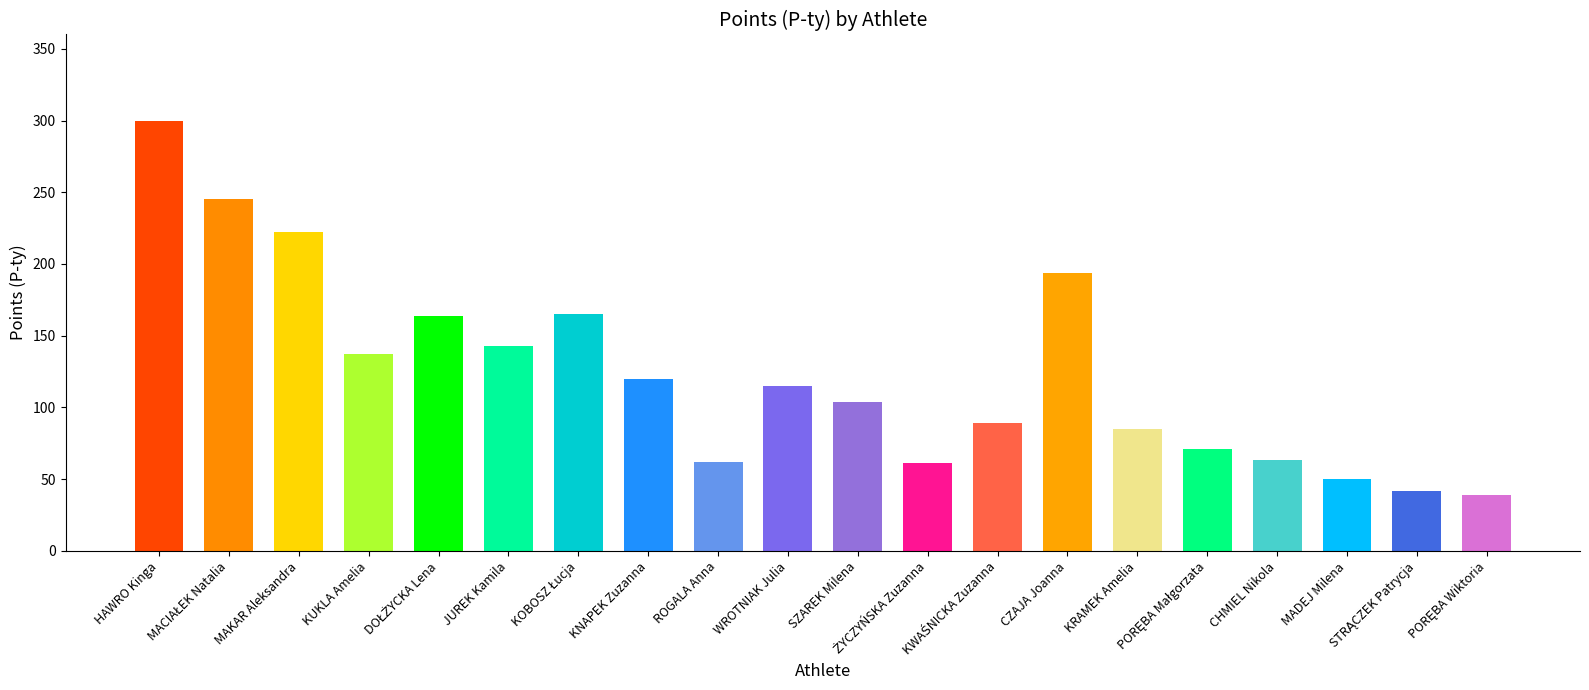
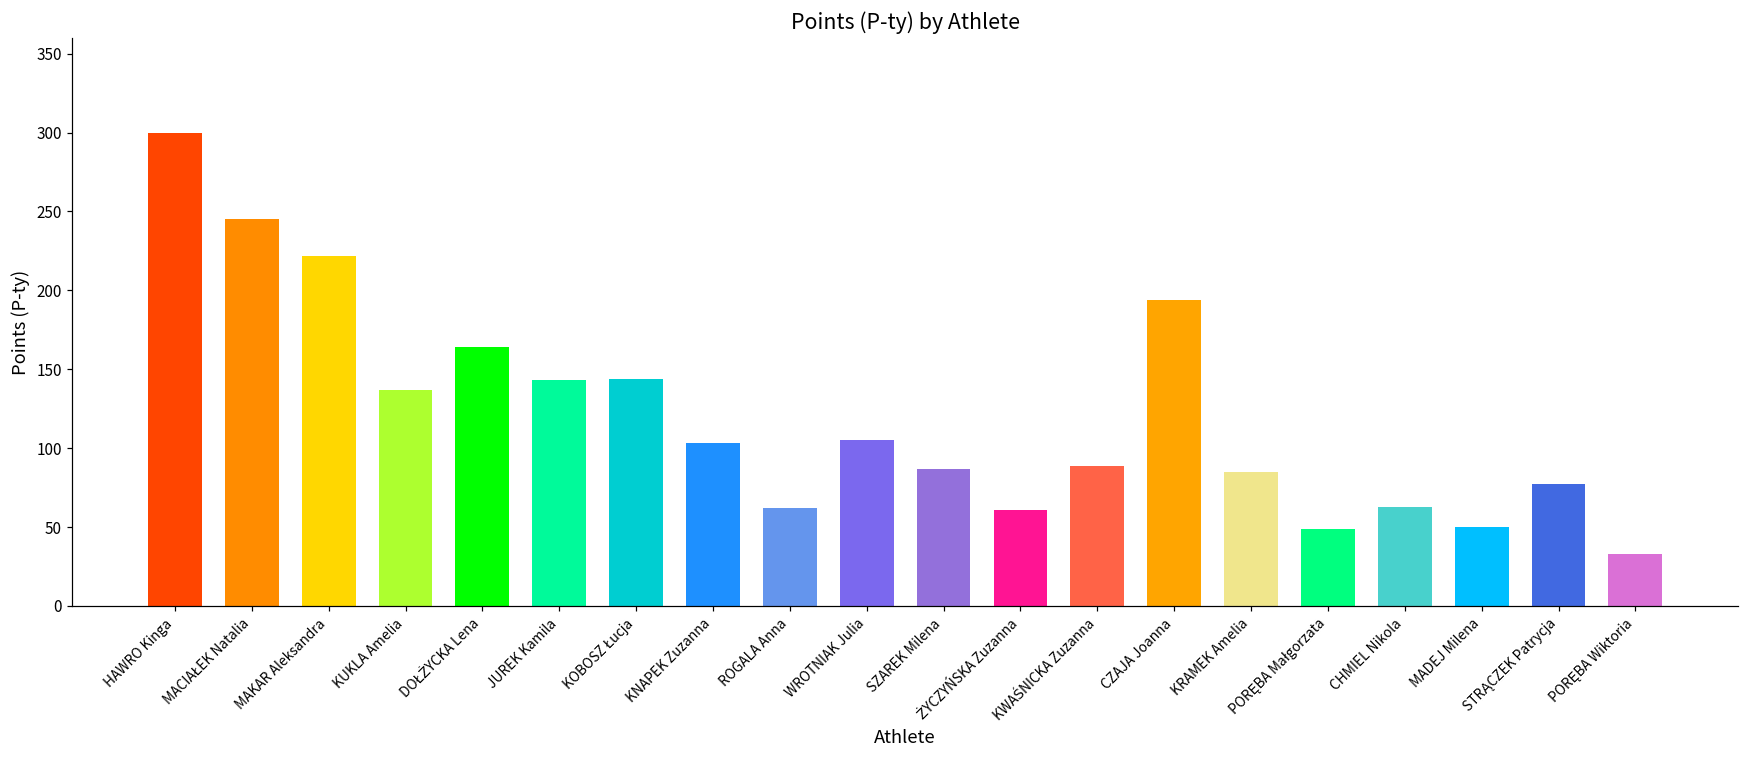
  {
    "HAWRO Kinga": 300,
    "MACIAŁEK Natalia": 245,
    "MAKAR Aleksandra": 222,
    "KUKLA Amelia": 137,
    "DOŁŻYCKA Lena": 164,
    "JUREK Kamila": 143,
-   "KOBOSZ Łucja": 165,
-   "KNAPEK Zuzanna": 120,
+   "KOBOSZ Łucja": 144,
+   "KNAPEK Zuzanna": 103,
    "ROGALA Anna": 62,
-   "WROTNIAK Julia": 115,
-   "SZAREK Milena": 104,
+   "WROTNIAK Julia": 105,
+   "SZAREK Milena": 87,
    "ŻYCZYŃSKA Zuzanna": 61,
    "KWAŚNICKA Zuzanna": 89,
    "CZAJA Joanna": 194,
    "KRAMEK Amelia": 85,
-   "PORĘBA Małgorzata": 71,
+   "PORĘBA Małgorzata": 49,
    "CHMIEL Nikola": 63,
    "MADEJ Milena": 50,
-   "STRĄCZEK Patrycja": 42,
-   "PORĘBA Wiktoria": 39
+   "STRĄCZEK Patrycja": 77,
+   "PORĘBA Wiktoria": 33
  }
